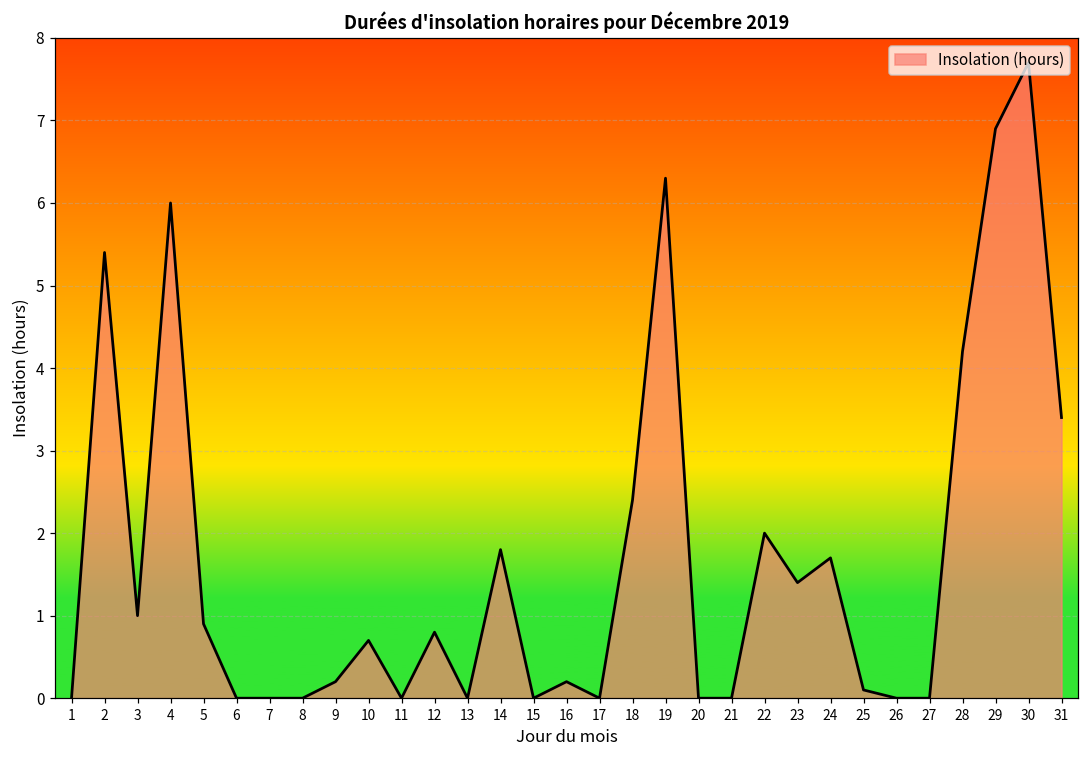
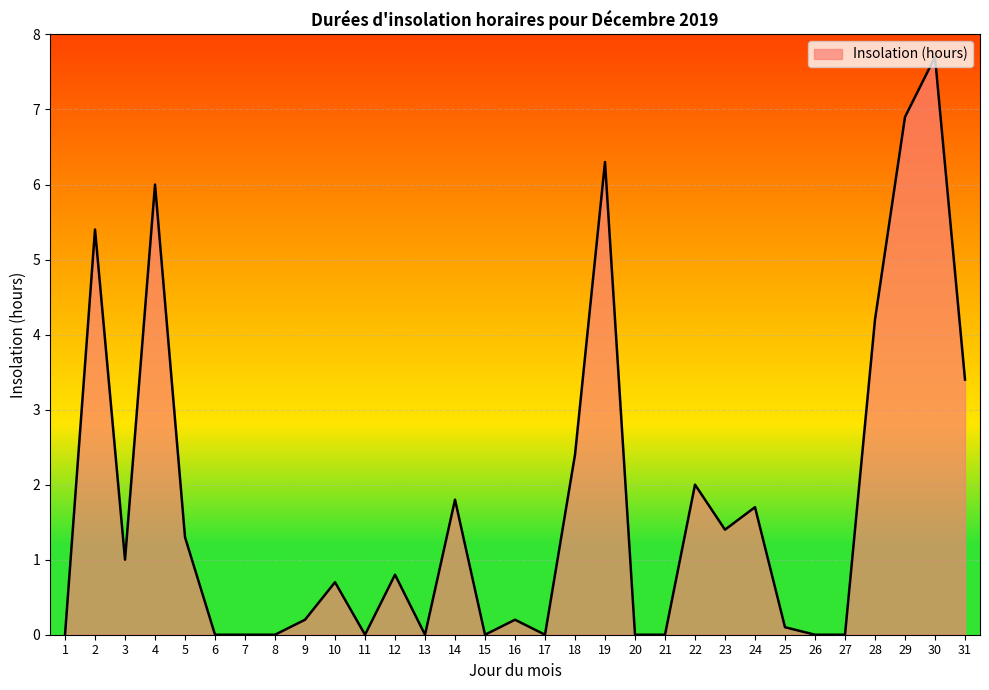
  {
    "1": 0.0,
    "2": 5.4,
    "3": 1.0,
    "4": 6.0,
-   "5": 0.9,
+   "5": 1.3,
    "6": 0.0,
    "7": 0.0,
    "8": 0.0,
    "9": 0.2,
    "10": 0.7,
    "11": 0.0,
    "12": 0.8,
    "13": 0.0,
    "14": 1.8,
    "15": 0.0,
    "16": 0.2,
    "17": 0.0,
    "18": 2.4,
    "19": 6.3,
    "20": 0.0,
    "21": 0.0,
    "22": 2.0,
    "23": 1.4,
    "24": 1.7,
    "25": 0.1,
    "26": 0.0,
    "27": 0.0,
    "28": 4.2,
    "29": 6.9,
    "31": 3.4
  }
